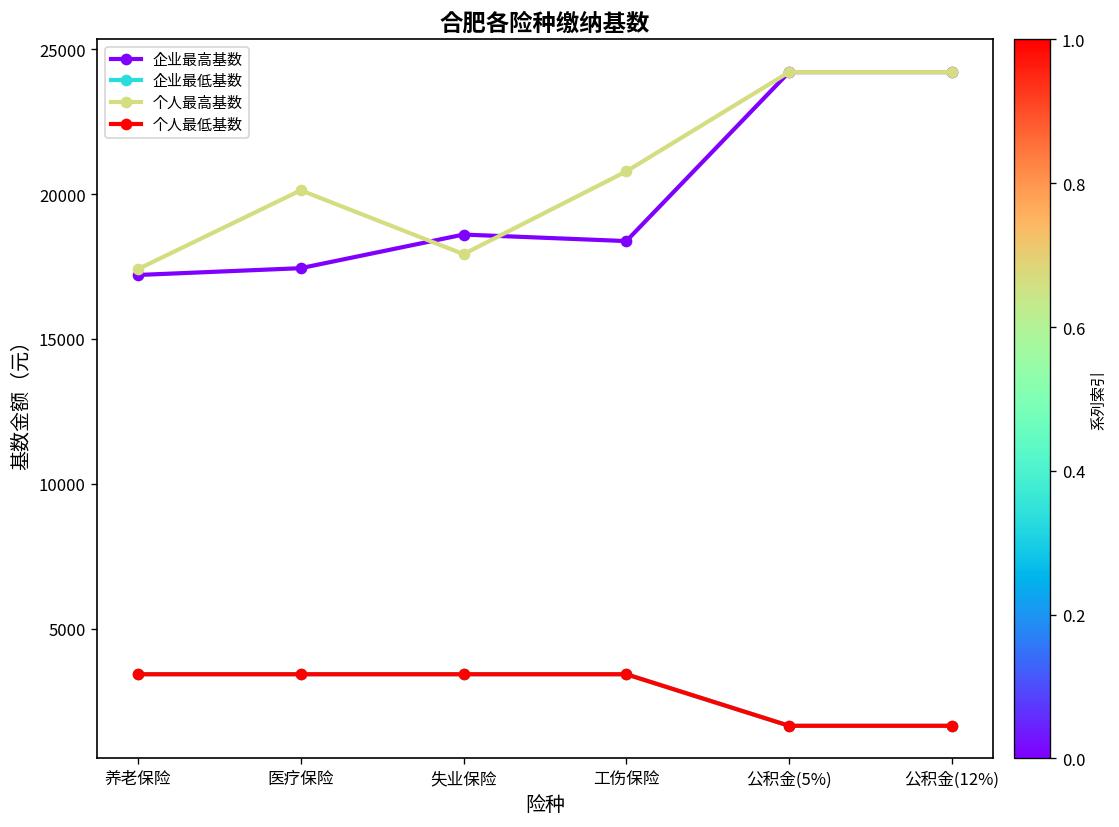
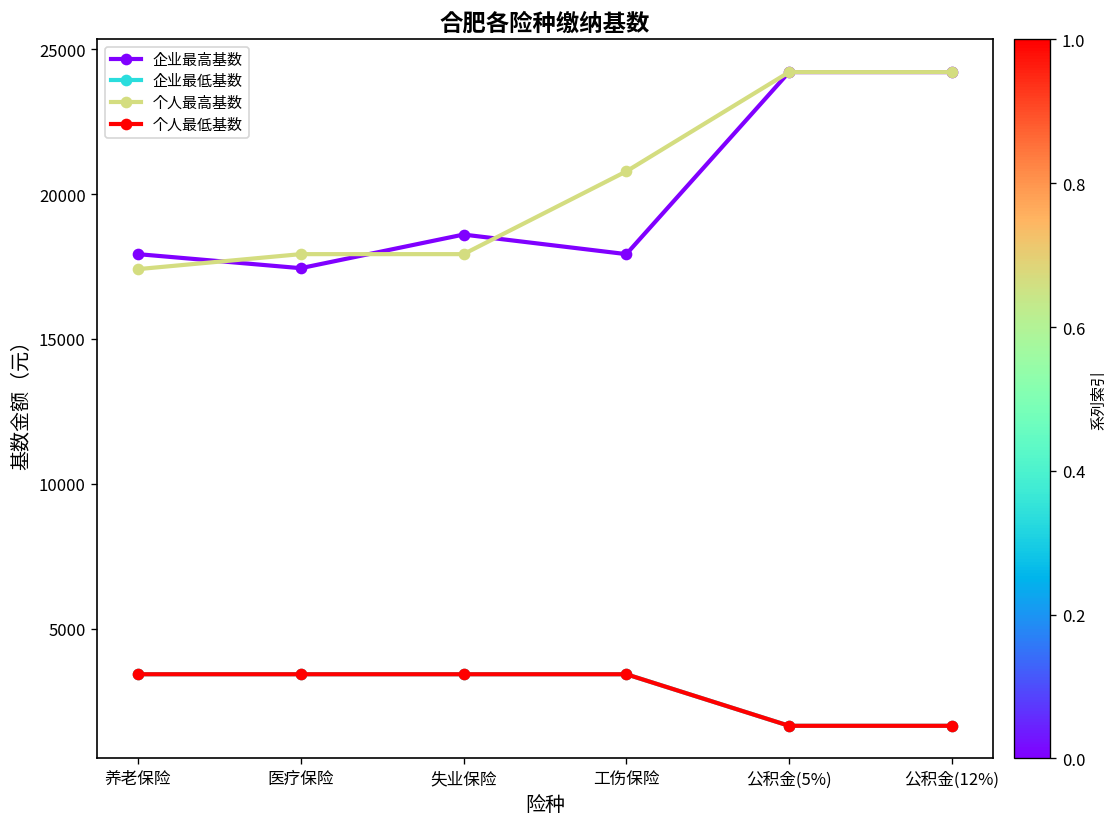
  {
    "企业最高基数": {
-     "养老保险": 17200,
+     "养老保险": 17900,
      "医疗保险": 17400,
      "失业保险": 18600,
-     "工伤保险": 18400
+     "工伤保险": 17900
    },
    "个人最低基数": {
      "养老保险": 3400,
      "医疗保险": 3400,
      "失业保险": 3400,
      "工伤保险": 3400,
      "公积金(5%)": 1700,
      "公积金(12%)": 1700
    },
    "个人最高基数": {
      "养老保险": 17400,
-     "医疗保险": 20100,
+     "医疗保险": 17900,
      "失业保险": 17900,
      "工伤保险": 20800
    }
  }
